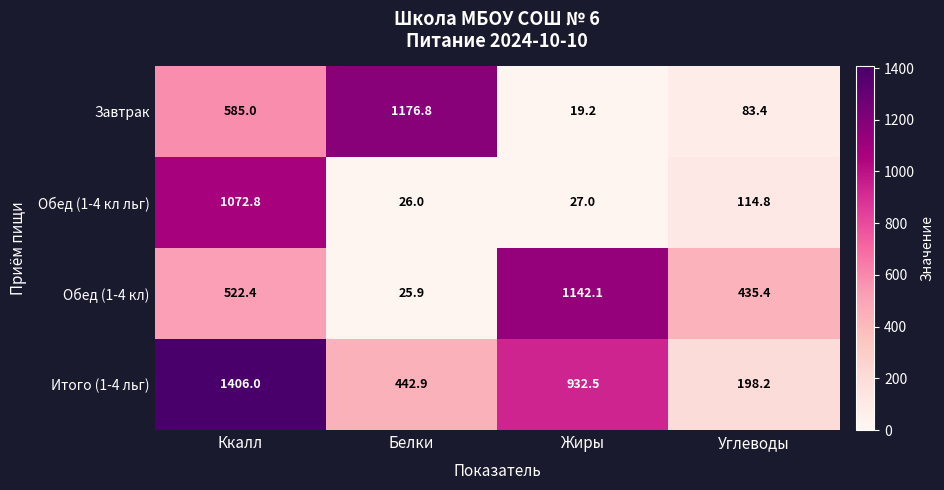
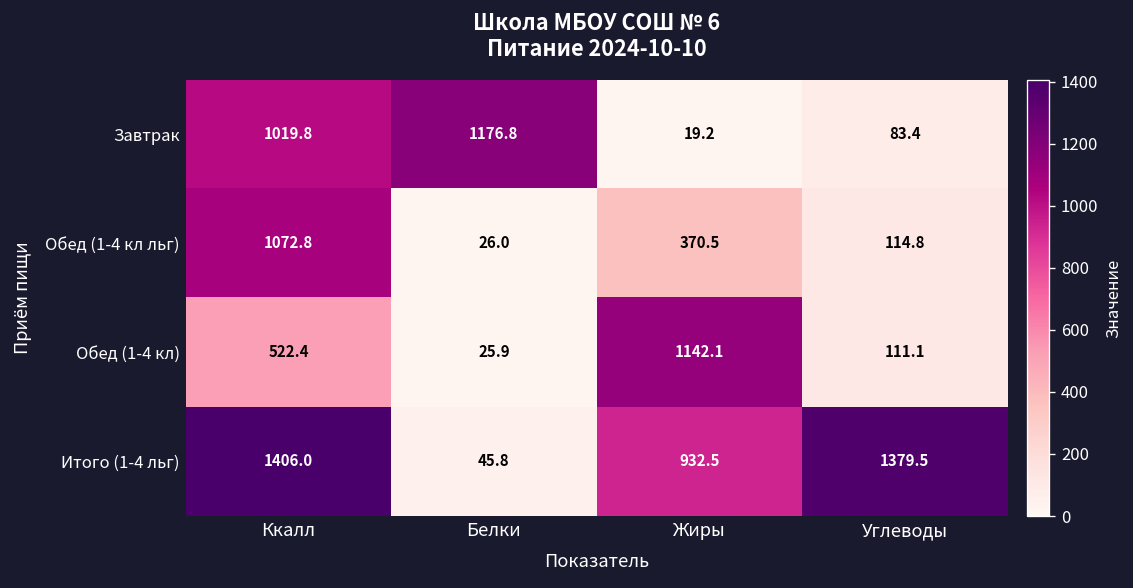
  {
    "Завтрак": {
-     "Ккалл": 585.0,
+     "Ккалл": 1019.8,
      "Белки": 1176.8,
      "Жиры": 19.2,
      "Углеводы": 83.4
    },
    "Обед (1-4 кл льг)": {
      "Ккалл": 1072.8,
      "Белки": 26.0,
-     "Жиры": 27.0,
+     "Жиры": 370.5,
      "Углеводы": 114.8
    },
    "Обед (1-4 кл)": {
      "Ккалл": 522.4,
      "Белки": 25.9,
      "Жиры": 1142.1,
-     "Углеводы": 435.4
+     "Углеводы": 111.1
    },
    "Итого (1-4 льг)": {
      "Ккалл": 1406.0,
-     "Белки": 442.9,
+     "Белки": 45.8,
      "Жиры": 932.5,
-     "Углеводы": 198.2
+     "Углеводы": 1379.5
    }
  }
